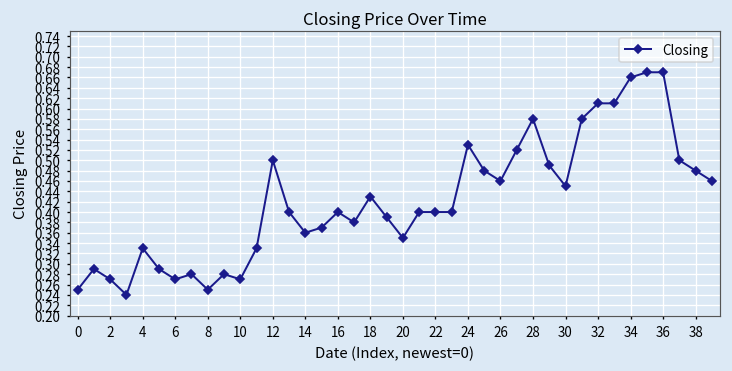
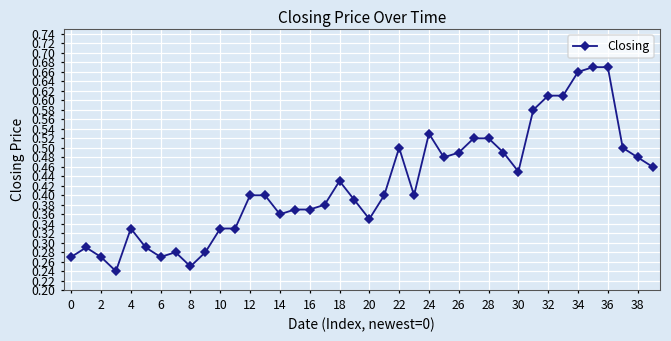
  {
-   "0": 0.25,
+   "0": 0.27,
    "2": 0.27,
    "4": 0.33,
    "6": 0.27,
    "8": 0.25,
-   "10": 0.27,
-   "12": 0.5,
+   "10": 0.33,
+   "12": 0.4,
    "14": 0.36,
-   "16": 0.40,
+   "16": 0.37,
    "18": 0.43,
    "20": 0.35,
-   "22": 0.4,
+   "22": 0.5,
    "24": 0.53,
-   "26": 0.46,
-   "28": 0.58,
+   "26": 0.49,
+   "28": 0.52,
    "30": 0.45,
    "32": 0.61,
    "34": 0.66,
    "36": 0.67,
    "38": 0.48
  }
